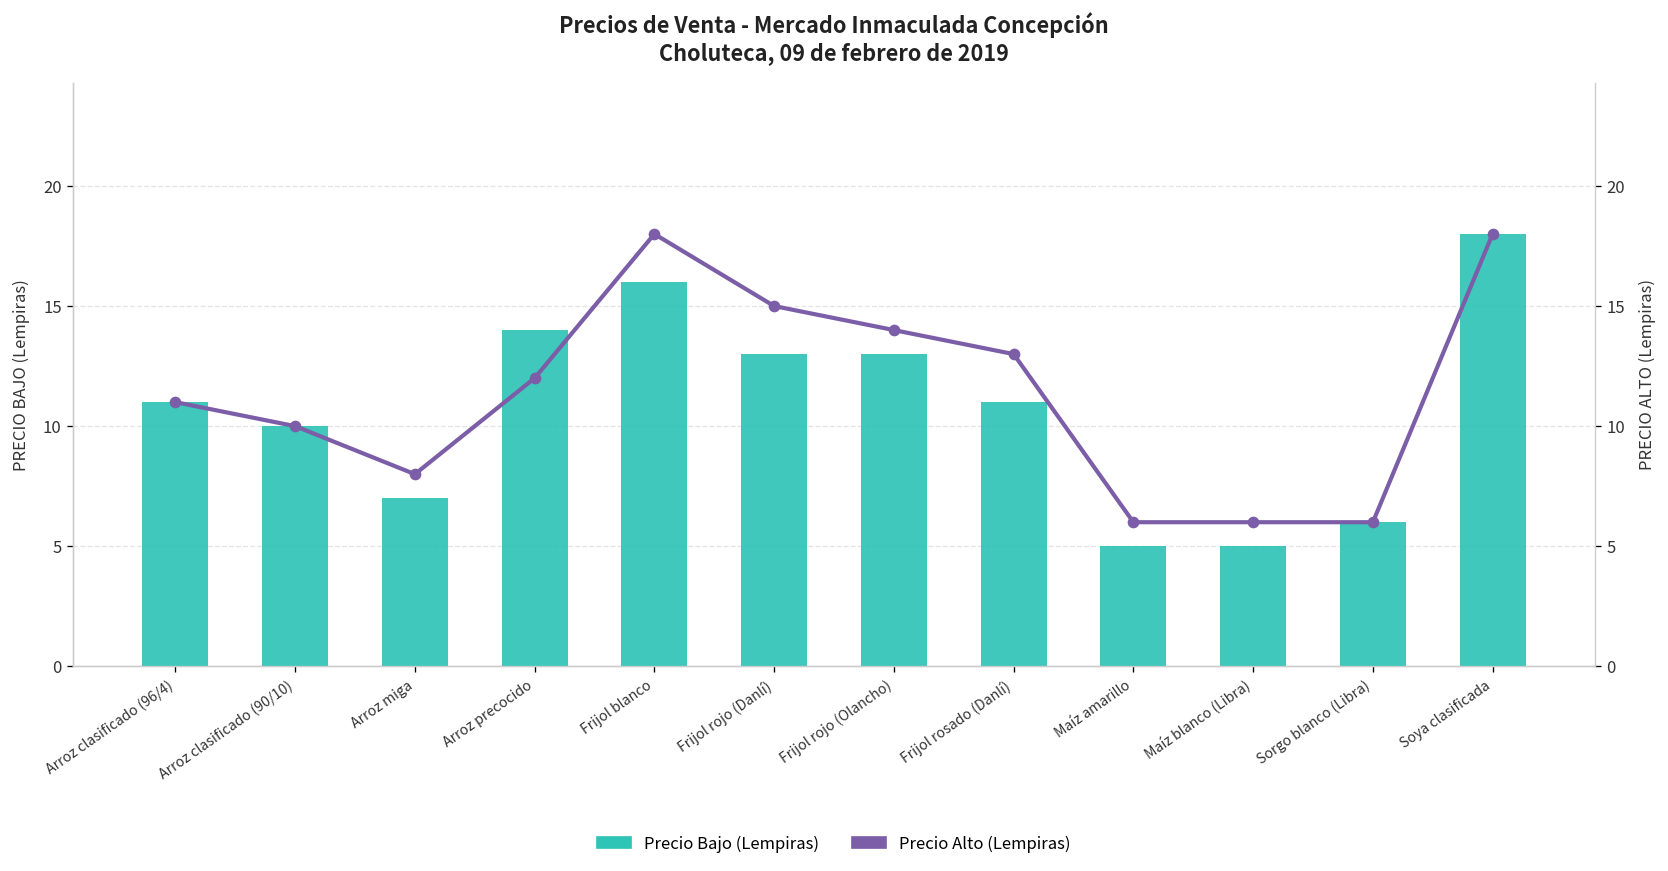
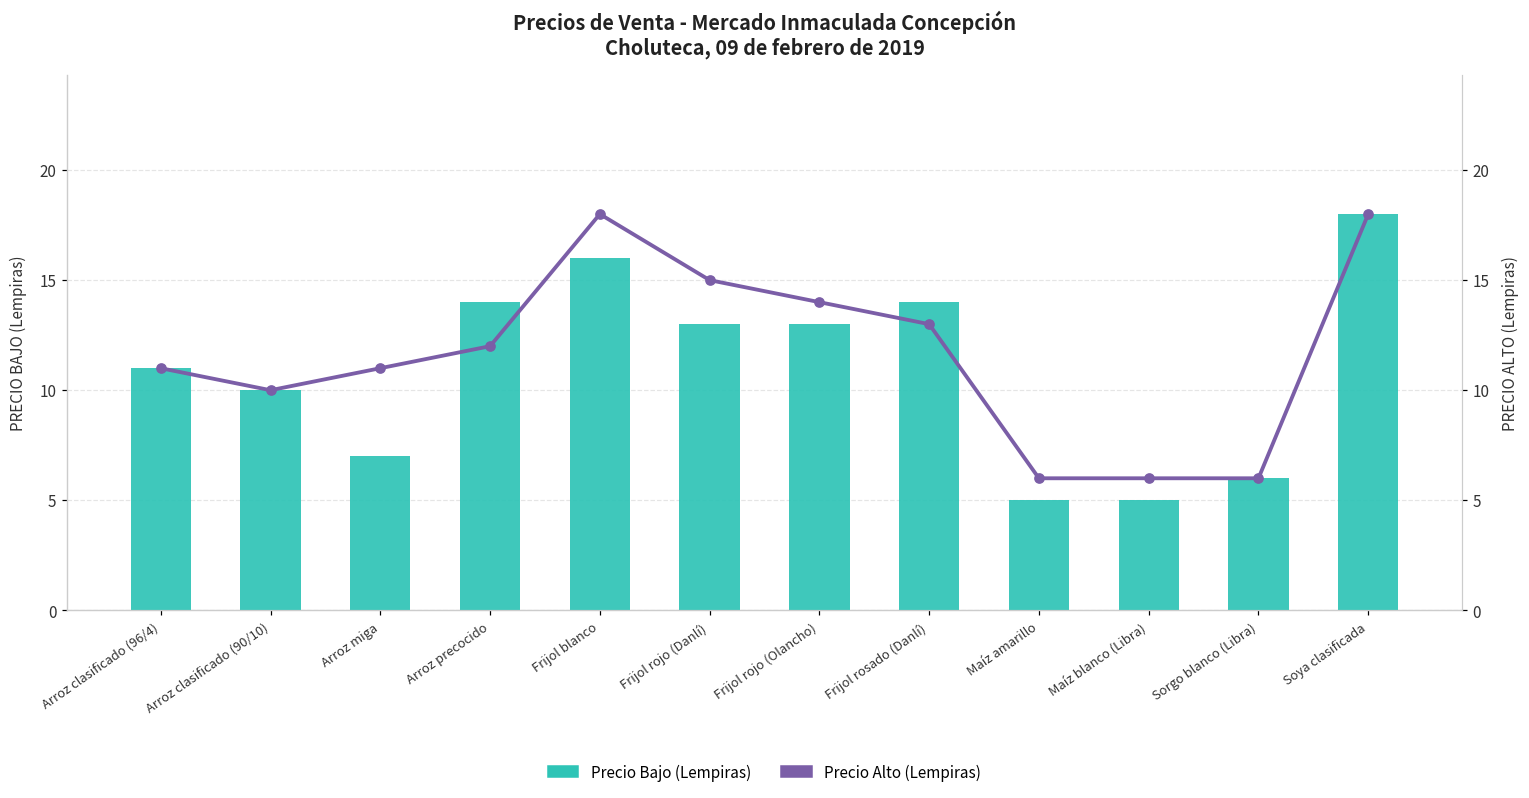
  {
    "Precio Bajo (Lempiras)": {
      "Arroz clasificado (96/4)": 11,
      "Arroz clasificado (90/10)": 10,
      "Arroz miga": 7,
      "Arroz precocido": 14,
      "Frijol blanco": 16,
      "Frijol rojo (Danlí)": 13,
      "Frijol rojo (Olancho)": 13,
-     "Frijol rosado (Danlí)": 11,
+     "Frijol rosado (Danlí)": 14,
      "Maíz amarillo": 5,
      "Maíz blanco (Libra)": 5,
      "Sorgo blanco (Libra)": 6,
      "Soya clasificada": 18
    },
    "Precio Alto (Lempiras)": {
      "Arroz clasificado (96/4)": 11,
      "Arroz clasificado (90/10)": 10,
-     "Arroz miga": 8,
+     "Arroz miga": 11,
      "Arroz precocido": 12,
      "Frijol blanco": 18,
      "Frijol rojo (Danlí)": 15,
      "Frijol rojo (Olancho)": 14,
      "Frijol rosado (Danlí)": 13,
      "Maíz amarillo": 6,
      "Maíz blanco (Libra)": 6,
      "Sorgo blanco (Libra)": 6,
      "Soya clasificada": 18
    }
  }
